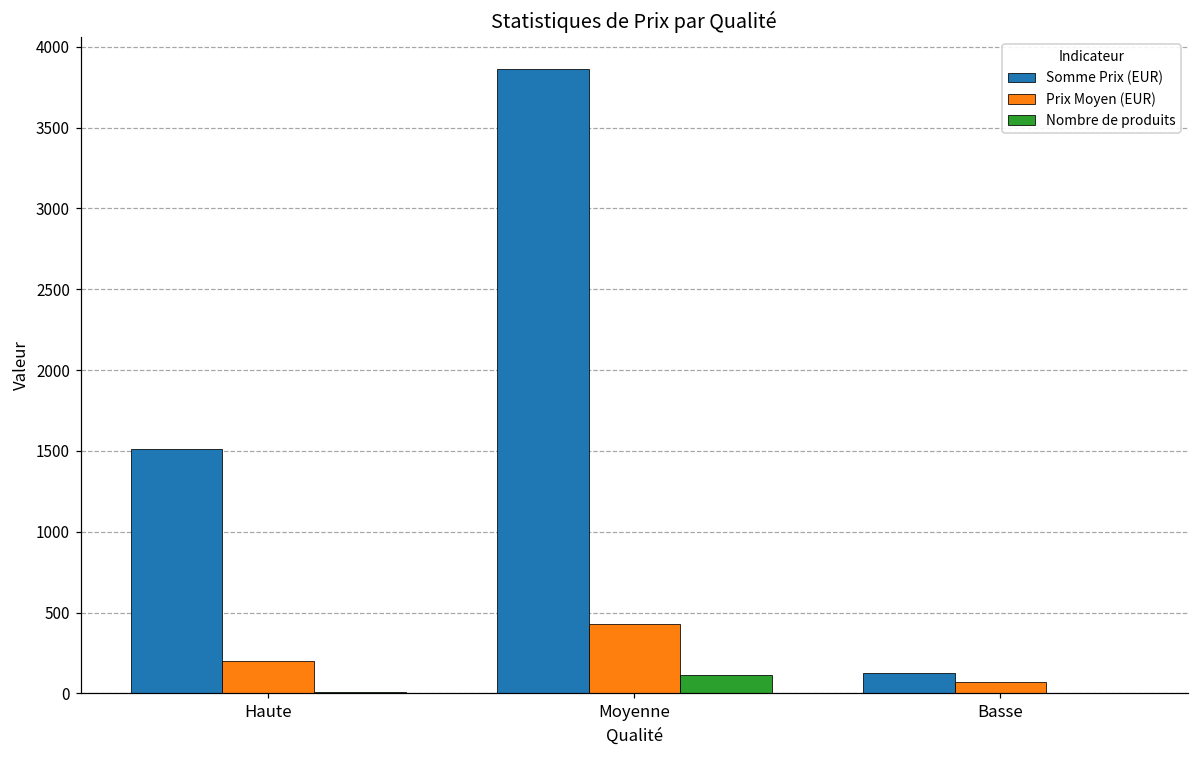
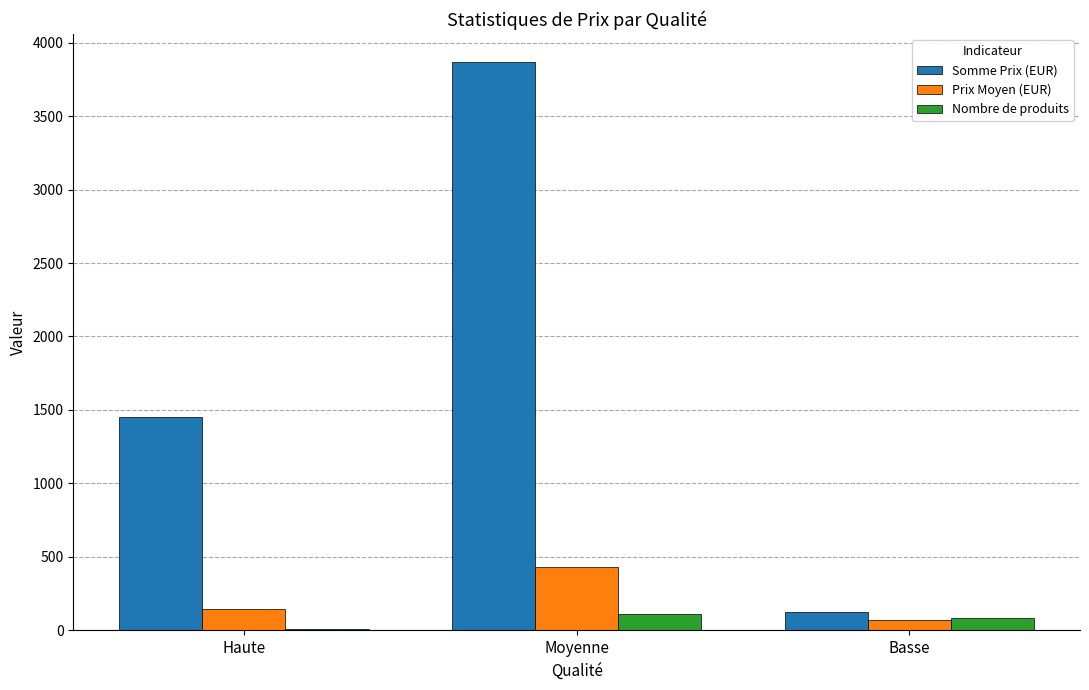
  {
    "Somme Prix (EUR)": {
-     "Haute": 1510,
+     "Haute": 1460,
      "Moyenne": 3870,
      "Basse": 120
    },
    "Prix Moyen (EUR)": {
-     "Haute": 200,
+     "Haute": 150,
      "Moyenne": 430,
      "Basse": 70
    },
    "Nombre de produits": {
      "Moyenne": 110,
-     "Basse": 0
+     "Basse": 80
    }
  }
